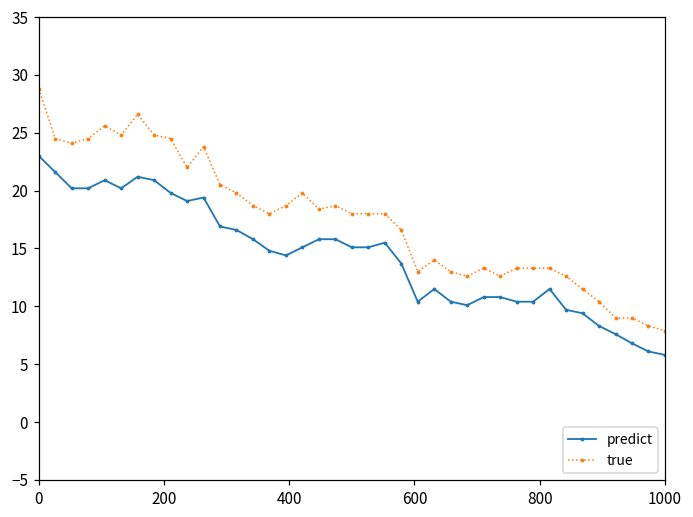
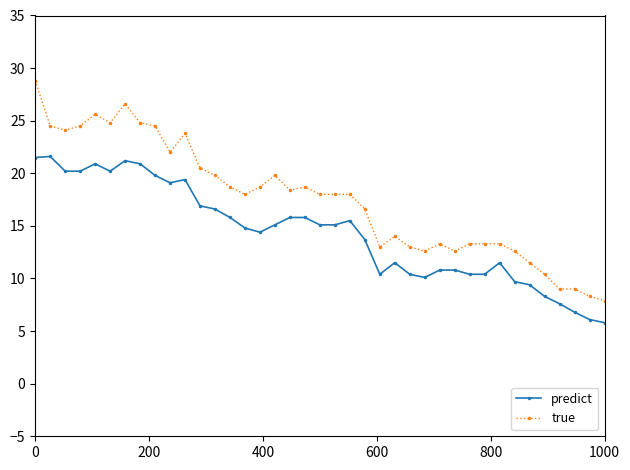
  {
    "predict": {
-     "0": 23.0,
+     "0": 21.5,
      "1000": 5.8
    },
    "true": {
      "0": 28.8,
      "1000": 7.9
    }
  }
